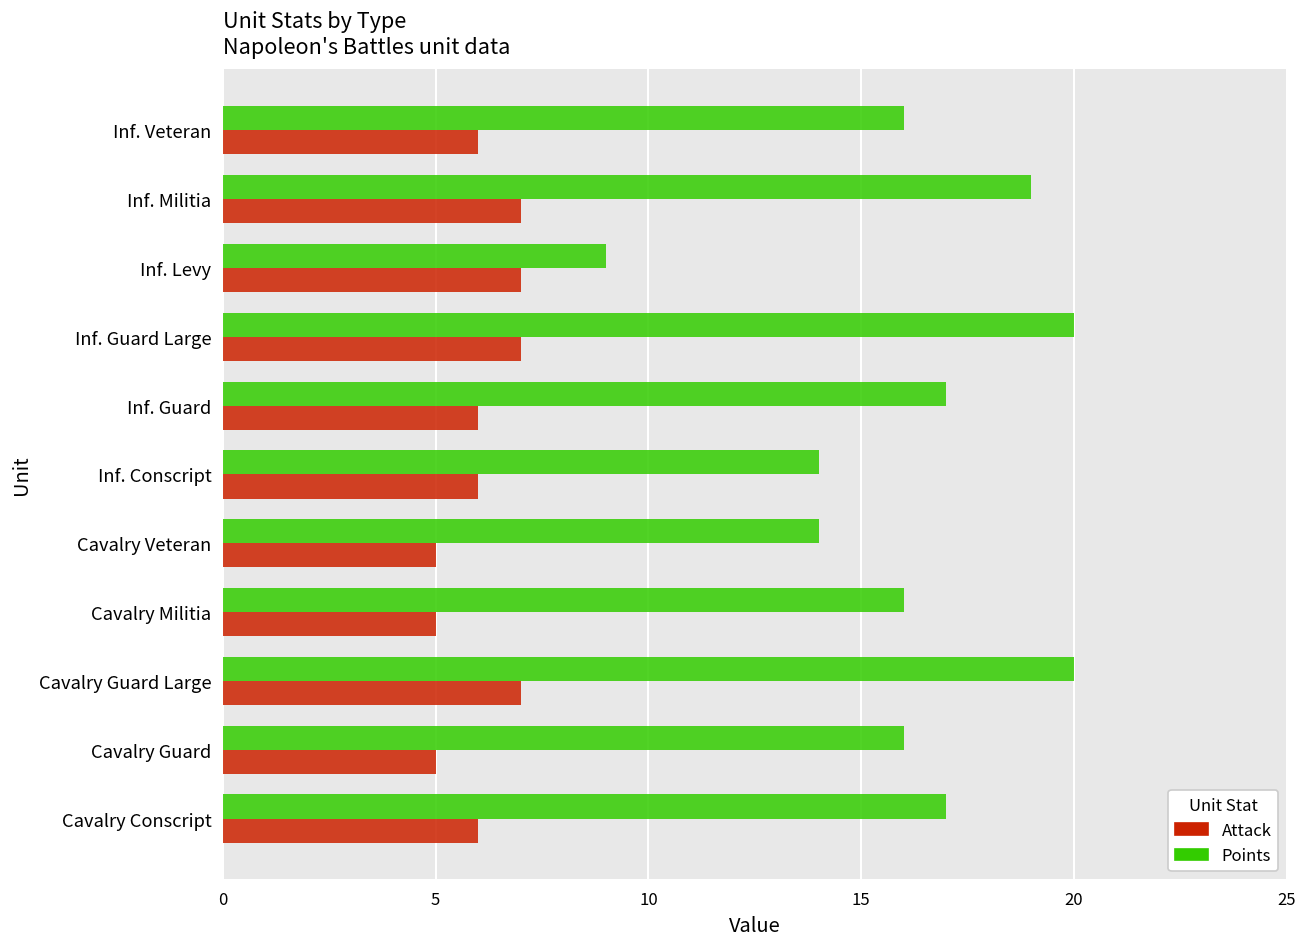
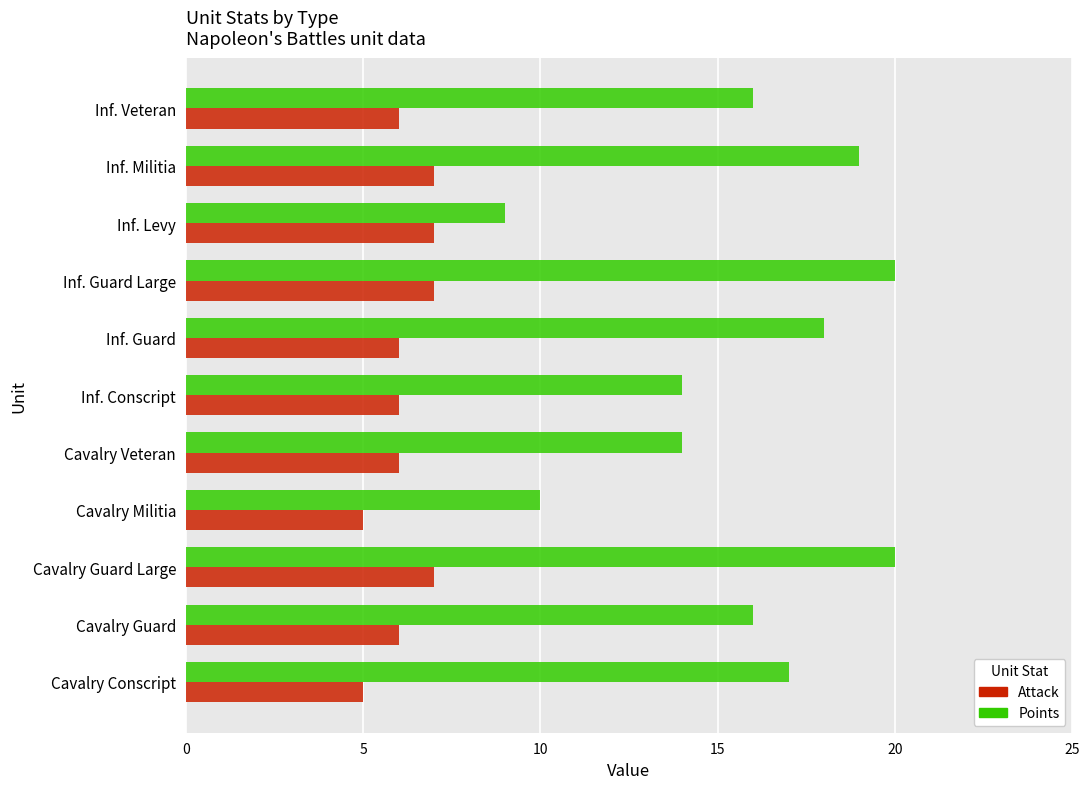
  {
    "Points": {
      "Inf. Veteran": 16,
      "Inf. Militia": 19,
      "Inf. Levy": 9,
      "Inf. Guard Large": 20,
-     "Inf. Guard": 17,
+     "Inf. Guard": 18,
      "Inf. Conscript": 14,
      "Cavalry Veteran": 14,
-     "Cavalry Militia": 16,
+     "Cavalry Militia": 10,
      "Cavalry Guard Large": 20,
      "Cavalry Guard": 16,
      "Cavalry Conscript": 17
    },
    "Attack": {
      "Inf. Veteran": 6,
      "Inf. Militia": 7,
      "Inf. Levy": 7,
      "Inf. Guard Large": 7,
      "Inf. Guard": 6,
      "Inf. Conscript": 6,
-     "Cavalry Veteran": 5,
+     "Cavalry Veteran": 6,
      "Cavalry Militia": 5,
      "Cavalry Guard Large": 7,
-     "Cavalry Guard": 5,
-     "Cavalry Conscript": 6
+     "Cavalry Guard": 6,
+     "Cavalry Conscript": 5
    }
  }
